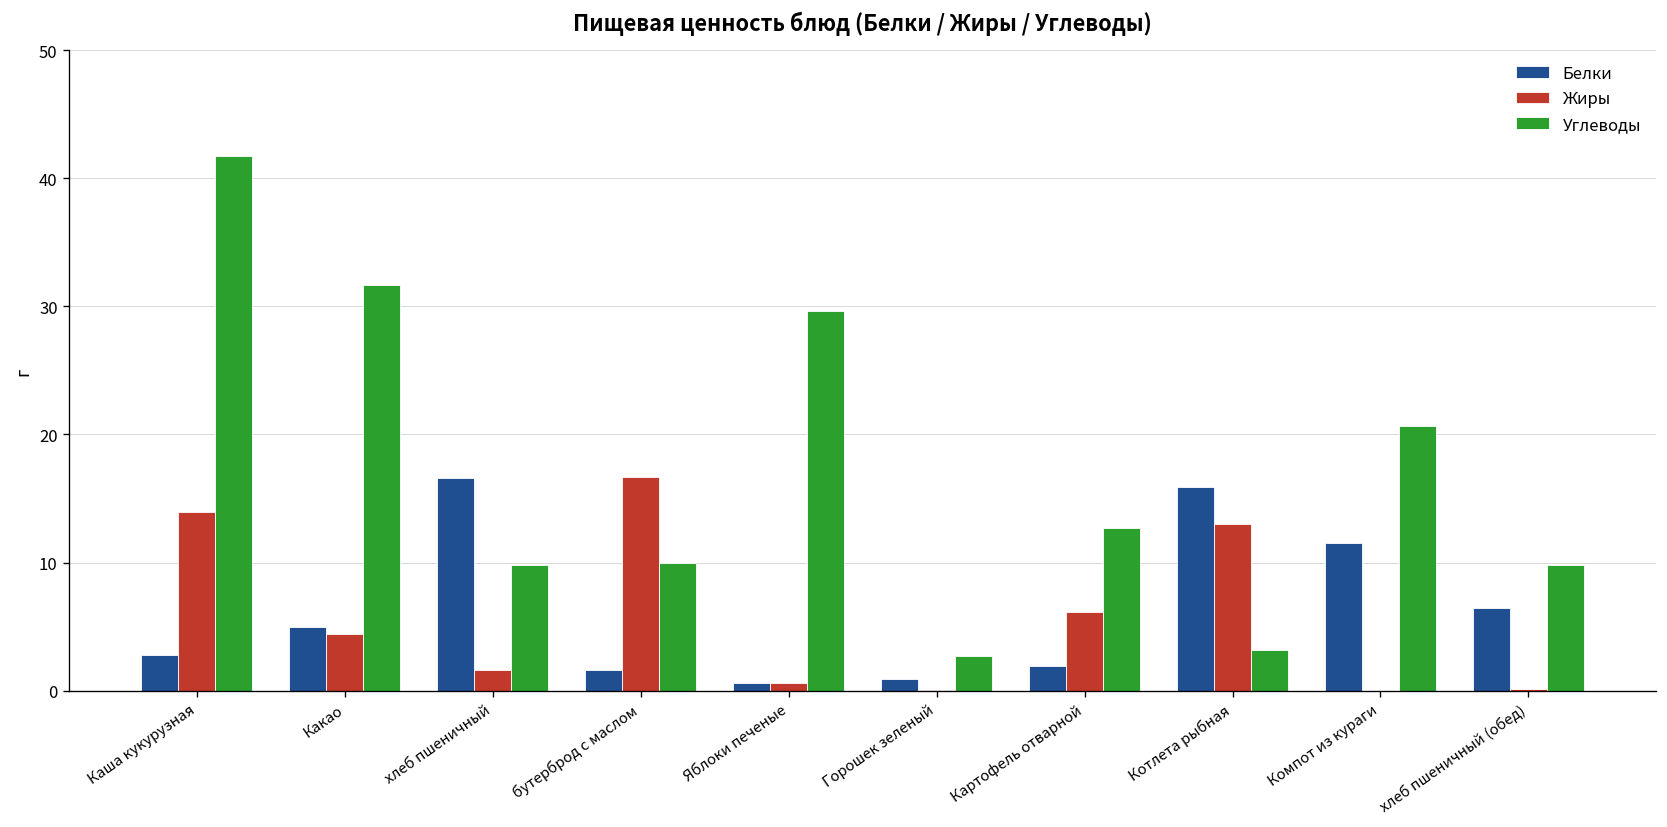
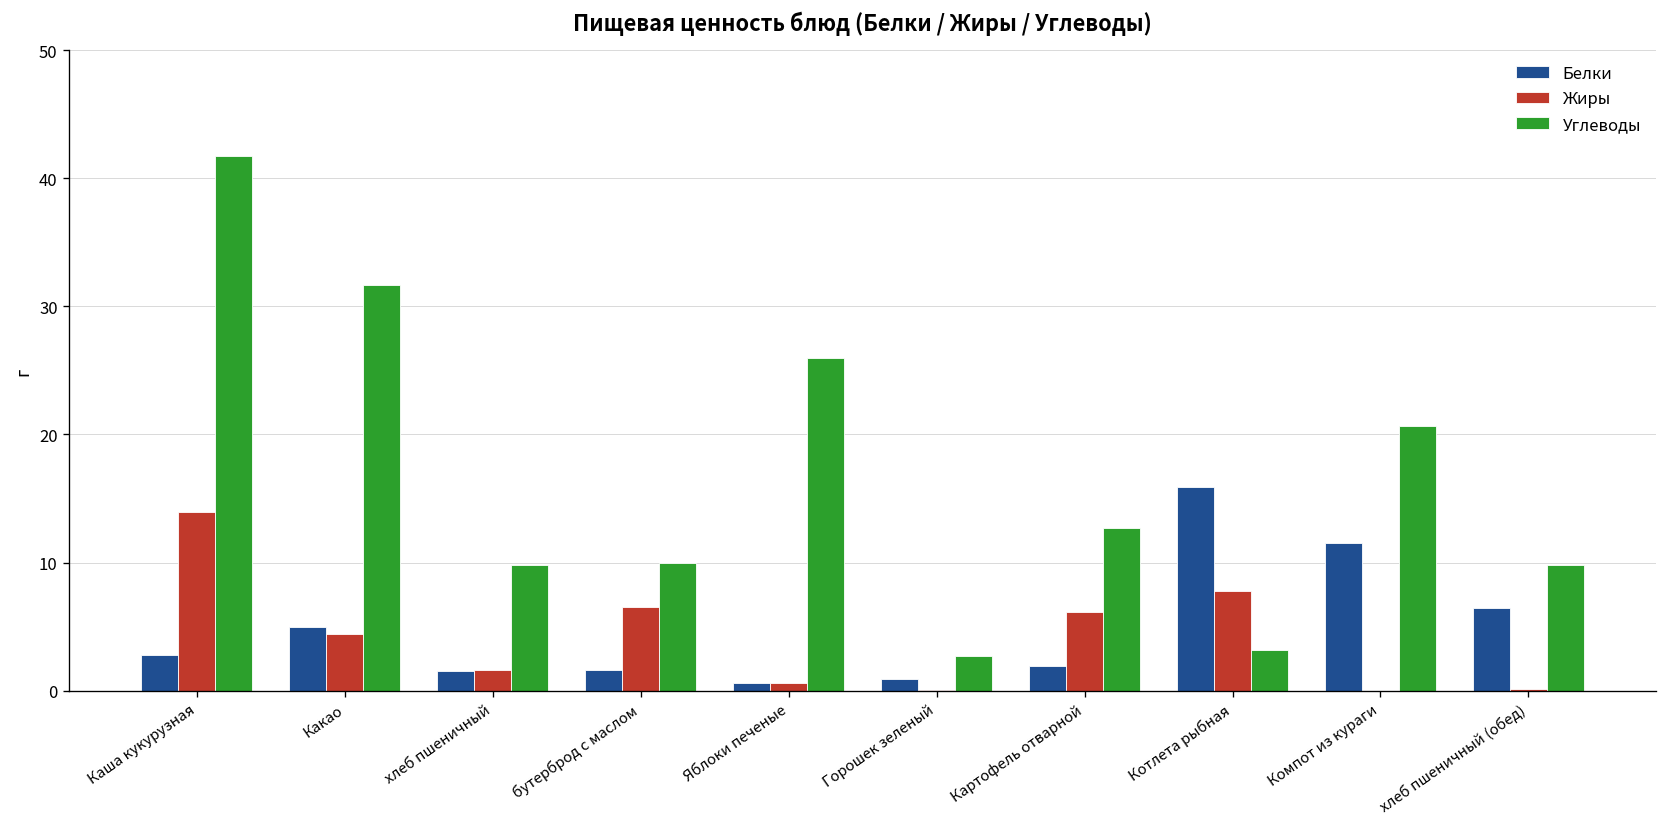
  {
    "Белки": {
      "Каша кукурузная": 2.8,
      "Какао": 5.0,
-     "хлеб пшеничный": 16.6,
+     "хлеб пшеничный": 1.5,
      "бутерброд с маслом": 1.6,
      "Яблоки печеные": 0.6,
      "Горошек зеленый": 0.9,
      "Картофель отварной": 1.9,
      "Котлета рыбная": 15.9,
      "Компот из кураги": 11.5,
      "хлеб пшеничный (обед)": 6.5
    },
    "Жиры": {
      "Каша кукурузная": 13.9,
      "Какао": 4.4,
      "хлеб пшеничный": 1.6,
-     "бутерброд с маслом": 16.7,
+     "бутерброд с маслом": 6.5,
      "Яблоки печеные": 0.6,
      "Картофель отварной": 6.1,
-     "Котлета рыбная": 13.0,
+     "Котлета рыбная": 7.8,
      "Компот из кураги": 0.0
    },
    "Углеводы": {
      "Каша кукурузная": 41.7,
      "Какао": 31.7,
      "хлеб пшеничный": 9.8,
      "бутерброд с маслом": 10.0,
-     "Яблоки печеные": 29.6,
+     "Яблоки печеные": 26.0,
      "Горошек зеленый": 2.7,
      "Картофель отварной": 12.7,
      "Котлета рыбная": 3.2,
      "Компот из кураги": 20.7,
      "хлеб пшеничный (обед)": 9.8
    }
  }
